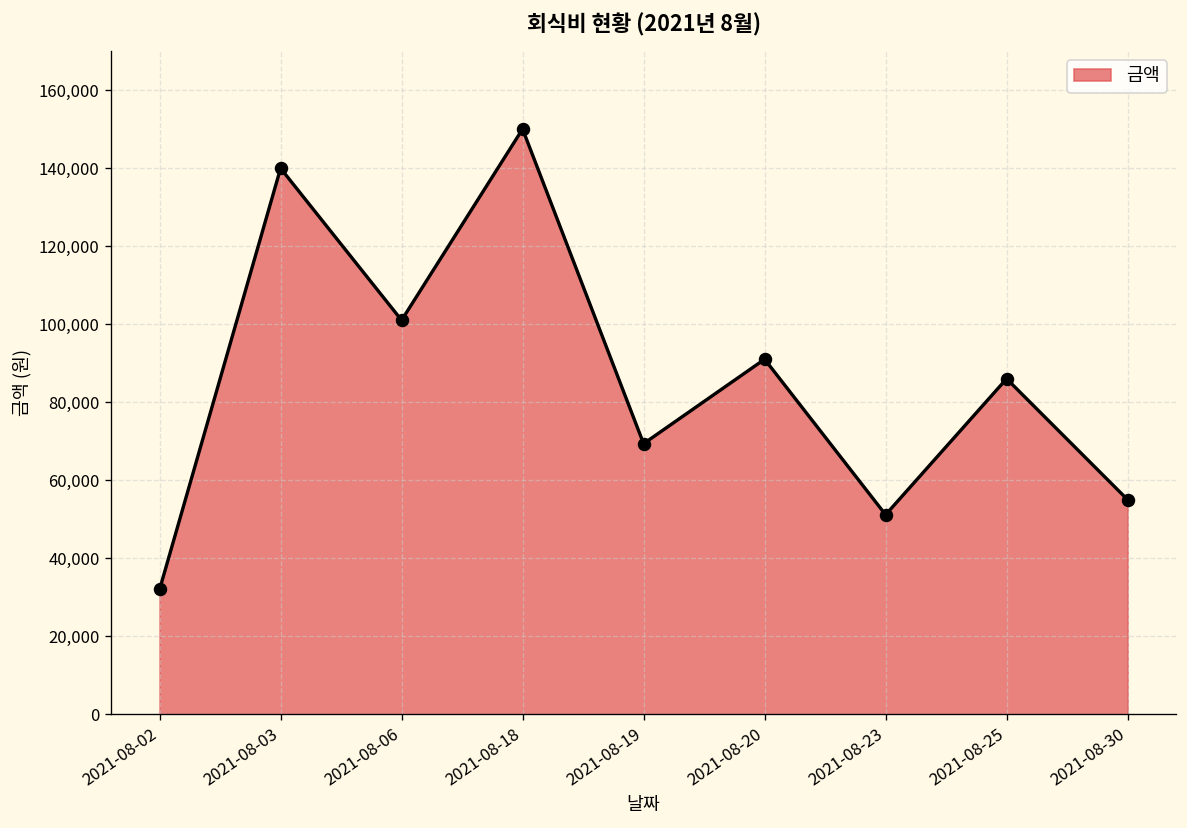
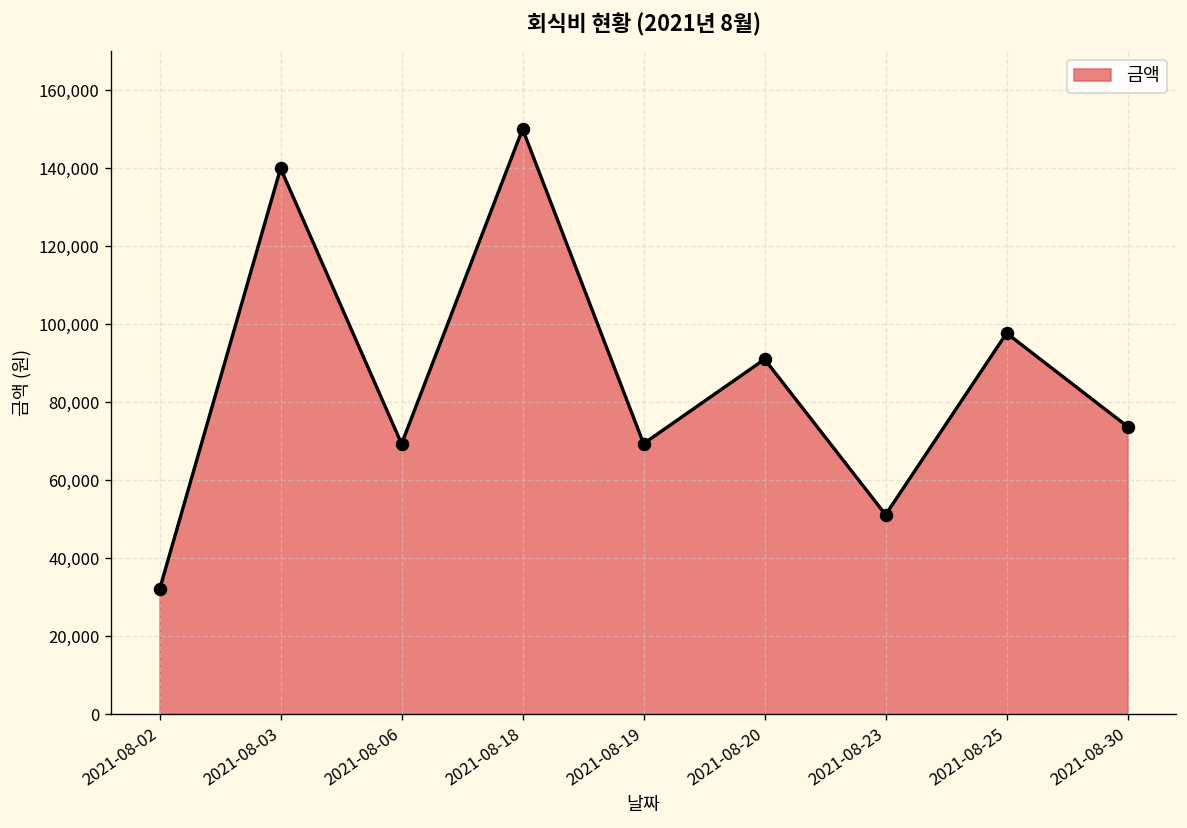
  {
    "2021-08-02": "32,000",
    "2021-08-03": "140,000",
-   "2021-08-06": "101,000",
+   "2021-08-06": "69,000",
    "2021-08-18": "150,000",
    "2021-08-19": "69,000",
    "2021-08-20": "91,000",
    "2021-08-23": "51,000",
-   "2021-08-25": "86,000",
-   "2021-08-30": "55,000"
+   "2021-08-25": "98,000",
+   "2021-08-30": "74,000"
  }
